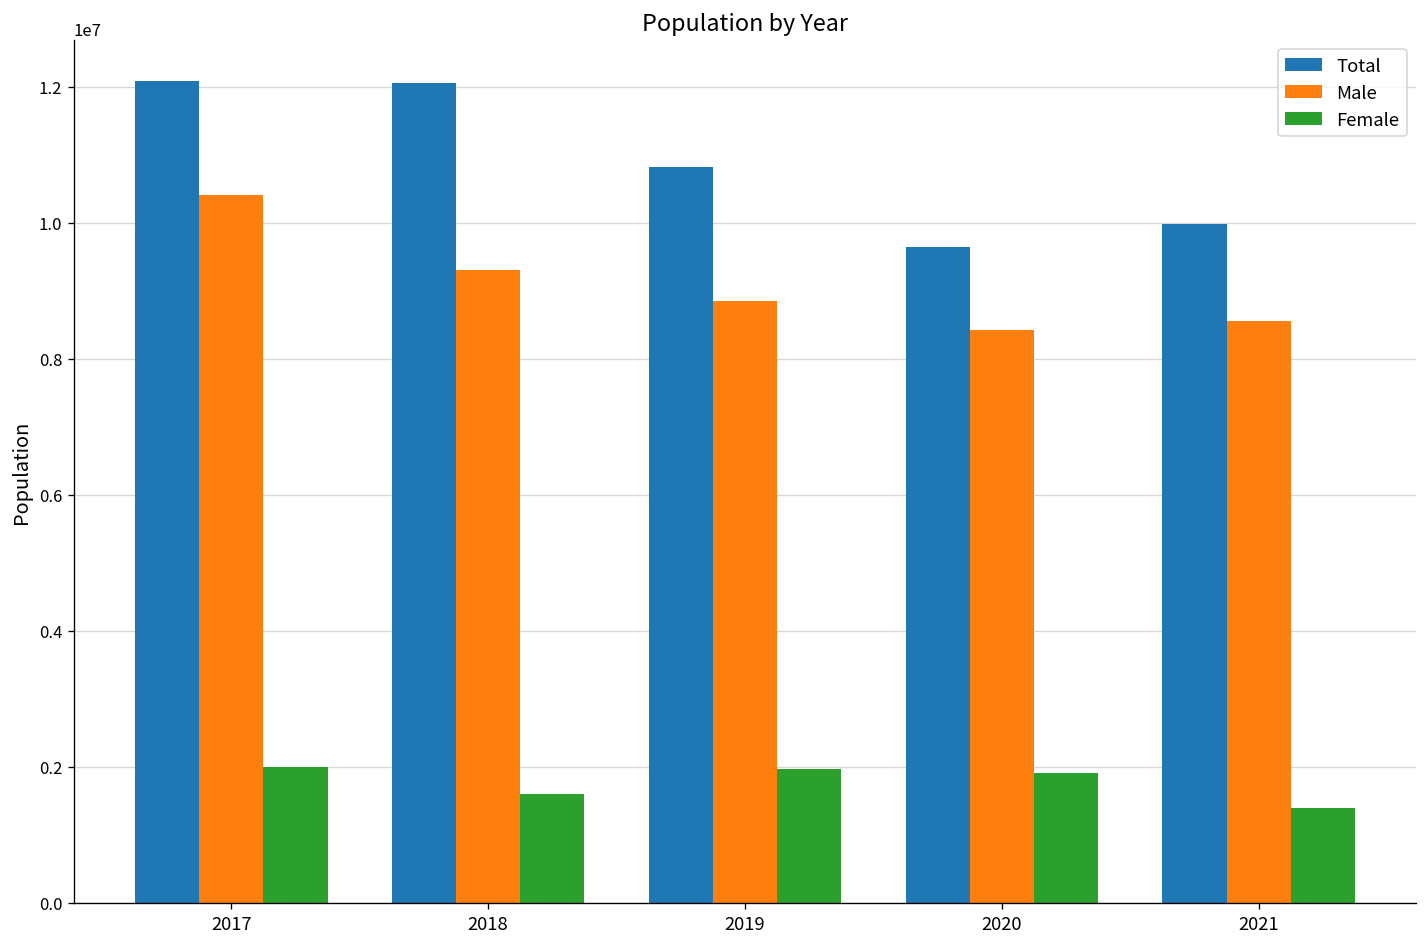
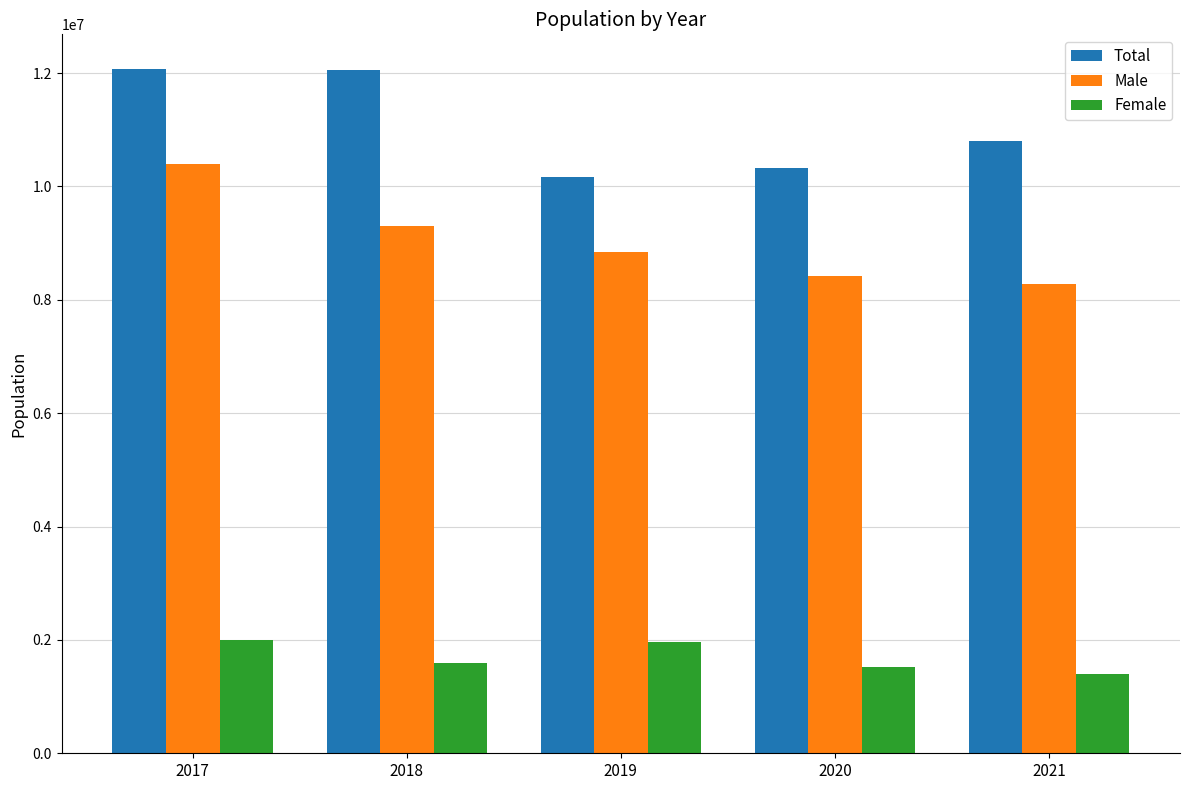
  {
    "Total": {
      "2017": 12100000,
      "2018": 12100000,
-     "2019": 10800000,
-     "2020": 9600000,
-     "2021": 10000000
+     "2019": 10200000,
+     "2020": 10300000,
+     "2021": 10800000
    },
    "Male": {
      "2017": 10400000,
      "2018": 9300000,
      "2019": 8900000,
      "2020": 8400000,
-     "2021": 8600000
+     "2021": 8300000
    },
    "Female": {
      "2017": 2000000,
      "2018": 1600000,
      "2019": 2000000,
-     "2020": 1900000,
+     "2020": 1500000,
      "2021": 1400000
    }
  }
